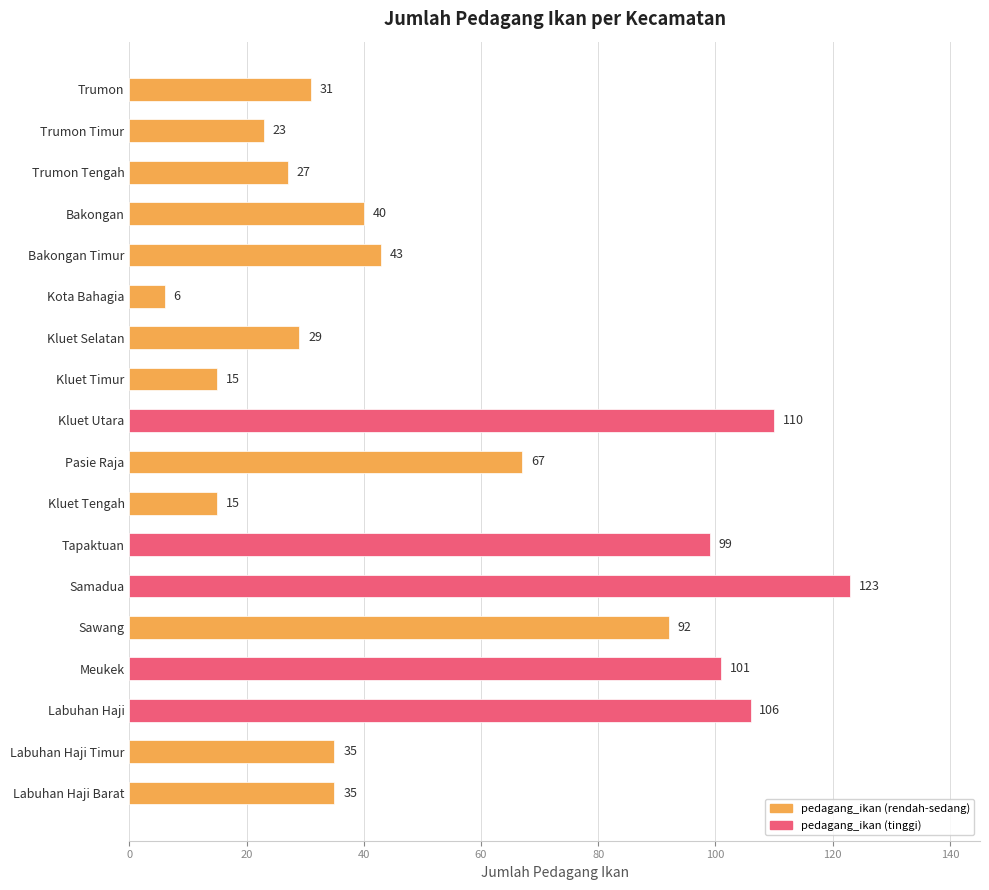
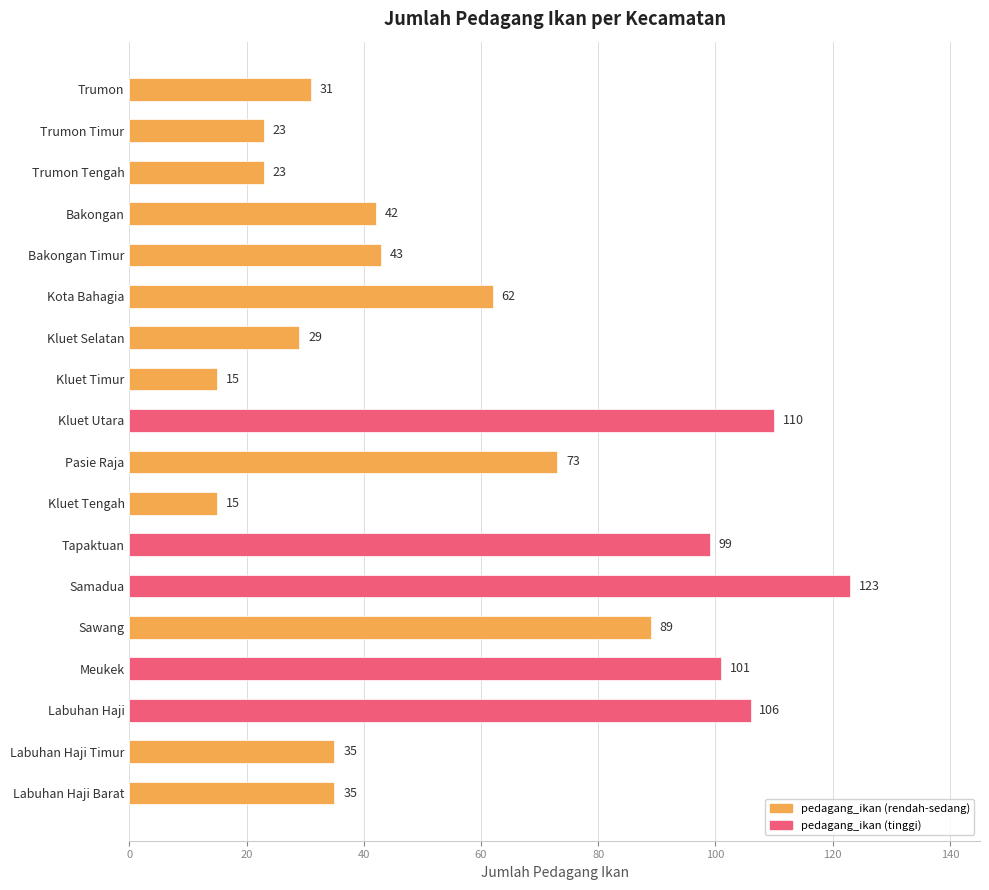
  {
    "Trumon": 31,
    "Trumon Timur": 23,
-   "Trumon Tengah": 27,
-   "Bakongan": 40,
+   "Trumon Tengah": 23,
+   "Bakongan": 42,
    "Bakongan Timur": 43,
-   "Kota Bahagia": 6,
+   "Kota Bahagia": 62,
    "Kluet Selatan": 29,
    "Kluet Timur": 15,
    "Kluet Utara": 110,
-   "Pasie Raja": 67,
+   "Pasie Raja": 73,
    "Kluet Tengah": 15,
    "Tapaktuan": 99,
    "Samadua": 123,
-   "Sawang": 92,
+   "Sawang": 89,
    "Meukek": 101,
    "Labuhan Haji": 106,
    "Labuhan Haji Timur": 35,
    "Labuhan Haji Barat": 35
  }
